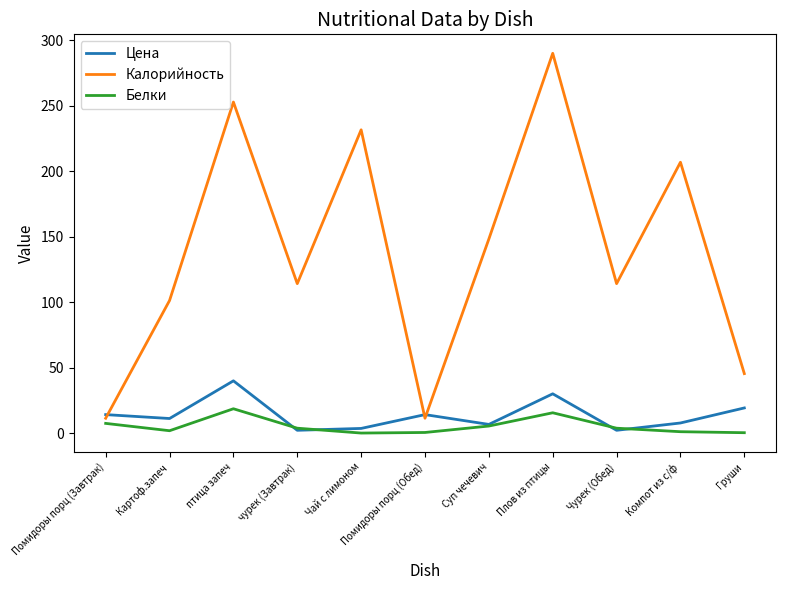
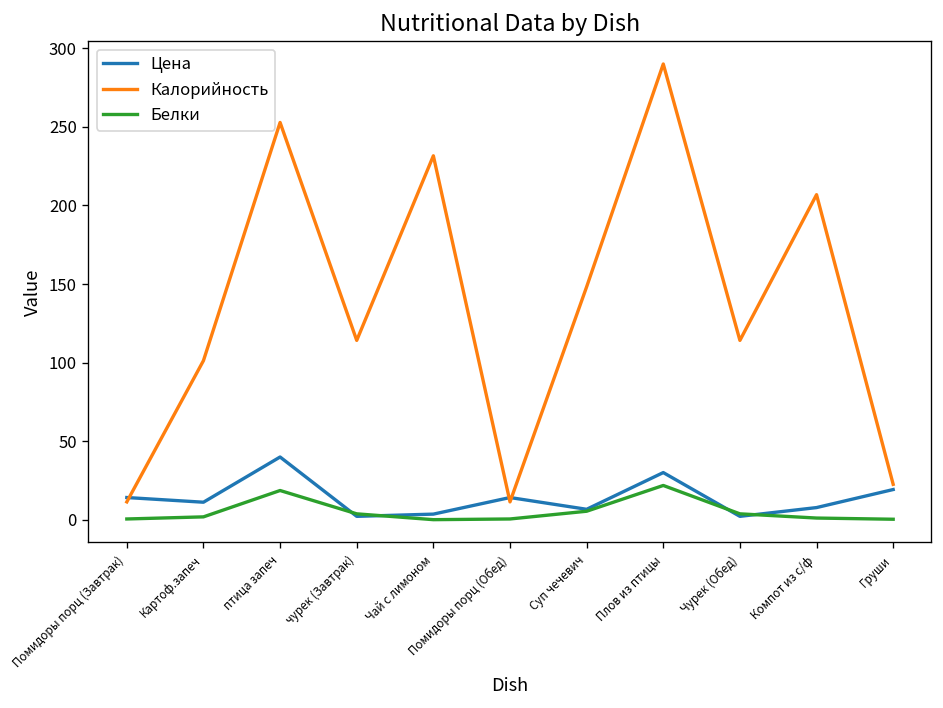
  {
    "Цена": {
      "Помидоры порц (Завтрак)": 14,
      "Картоф.запеч": 11,
      "птица запеч": 40,
      "Чай с лимоном": 4,
      "Помидоры порц (Обед)": 14,
      "Плов из птицы": 30,
      "Компот из с/ф": 8,
      "Груши": 19
    },
    "Калорийность": {
      "Помидоры порц (Завтрак)": 11,
      "Картоф.запеч": 101,
      "птица запеч": 253,
      "чурек (Завтрак)": 114,
      "Чай с лимоном": 232,
      "Помидоры порц (Обед)": 11,
      "Суп чечевич": 148,
      "Плов из птицы": 290,
      "Чурек (Обед)": 114,
      "Компот из с/ф": 207,
-     "Груши": 46
+     "Груши": 23
    },
    "Белки": {
-     "Помидоры порц (Завтрак)": 8,
+     "Помидоры порц (Завтрак)": 1,
      "Картоф.запеч": 2,
      "птица запеч": 19,
      "Чай с лимоном": 0,
      "Помидоры порц (Обед)": 1,
-     "Плов из птицы": 16,
+     "Плов из птицы": 22,
      "Компот из с/ф": 1,
      "Груши": 0
    }
  }
